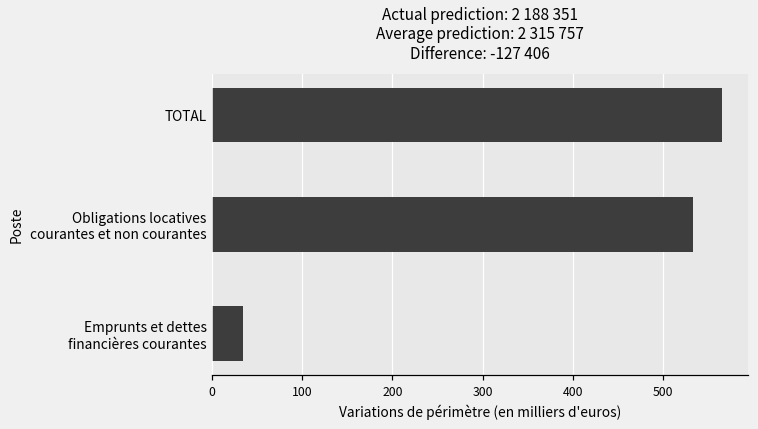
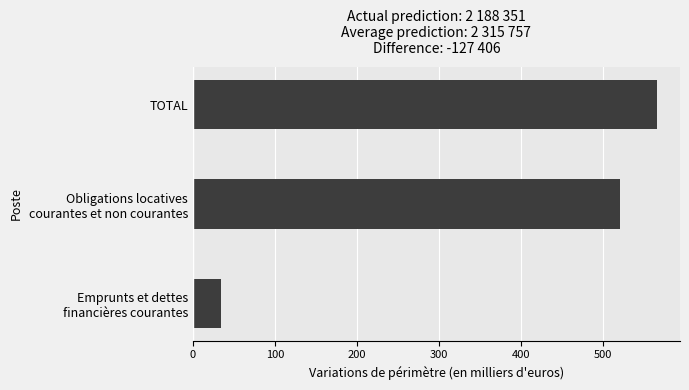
  {
    "TOTAL": 570,
-   "Obligations locatives courantes et non courantes": 530,
+   "Obligations locatives courantes et non courantes": 520,
    "Emprunts et dettes financières courantes": 30
  }
